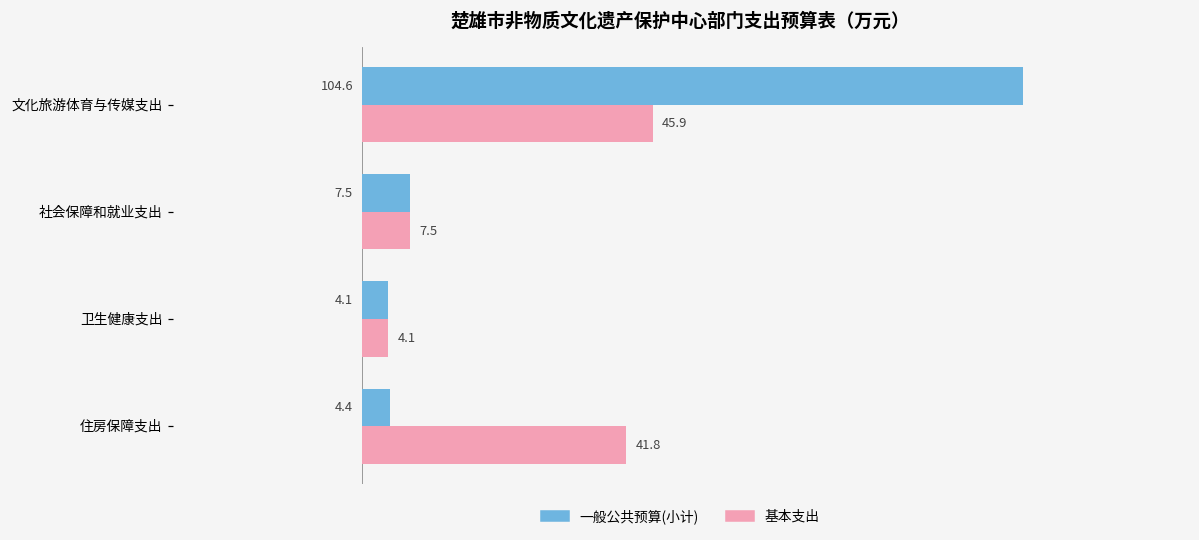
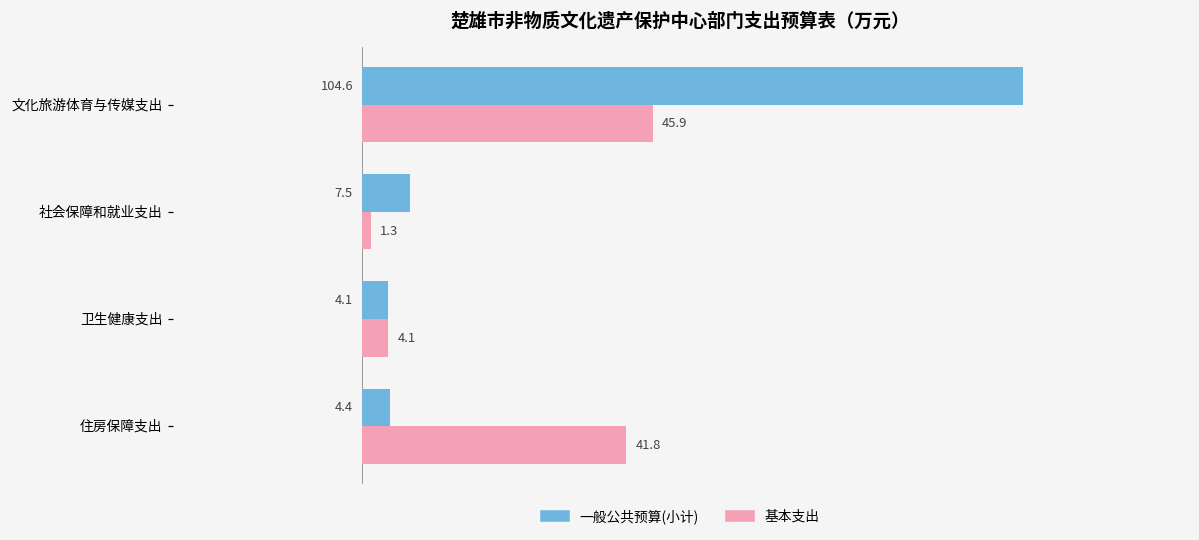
  {
    "基本支出": {
      "文化旅游体育与传媒支出": 45.9,
-     "社会保障和就业支出": 7.5,
+     "社会保障和就业支出": 1.3,
      "卫生健康支出": 4.1,
      "住房保障支出": 41.8
    }
  }
